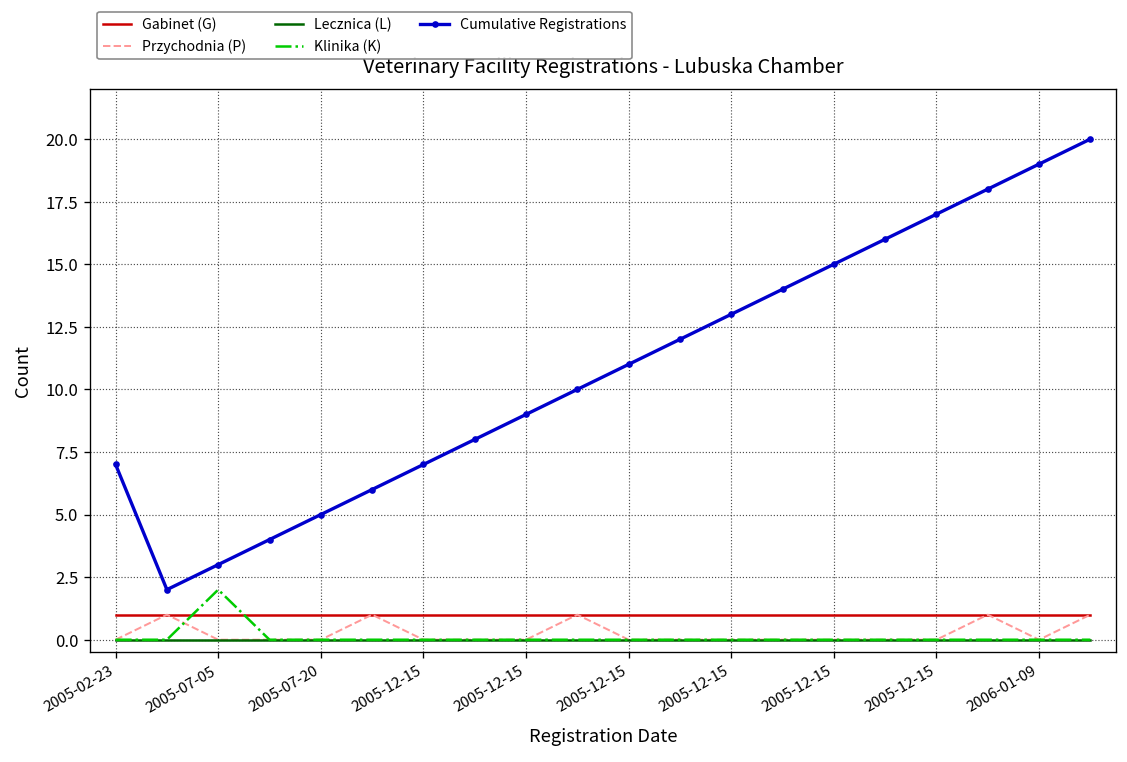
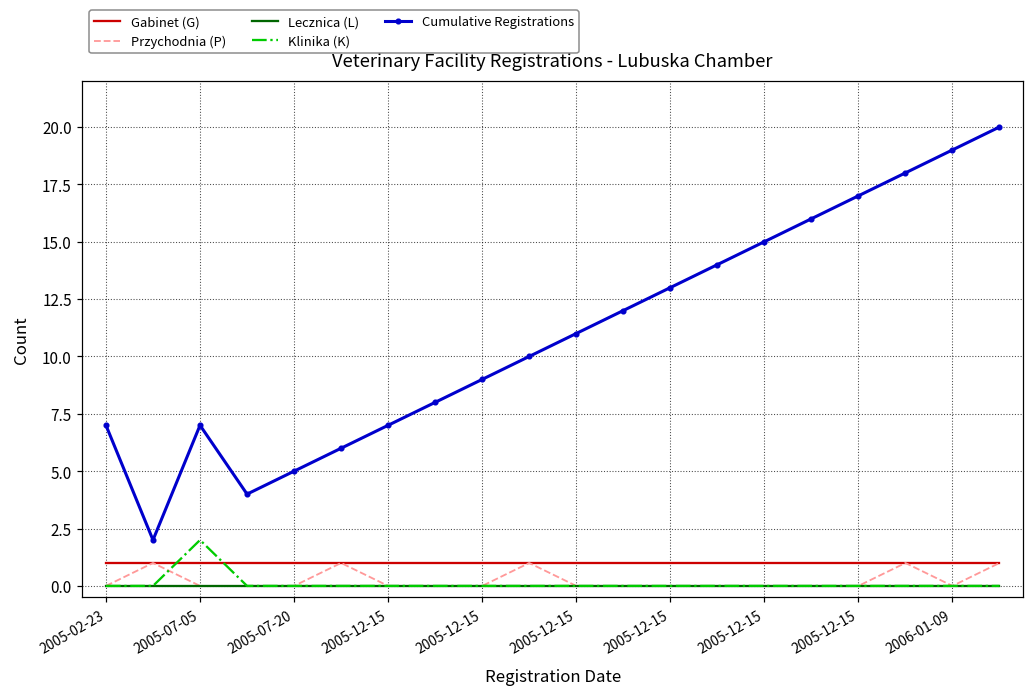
  {
    "Gabinet (G)": {
      "2005-02-23": 1,
      "2005-07-05": 1
    },
    "Klinika (K)": {
      "2005-07-05": 2
    },
    "Cumulative Registrations": {
      "2005-02-23": 7,
-     "2005-07-05": 3
+     "2005-07-05": 7
    }
  }
